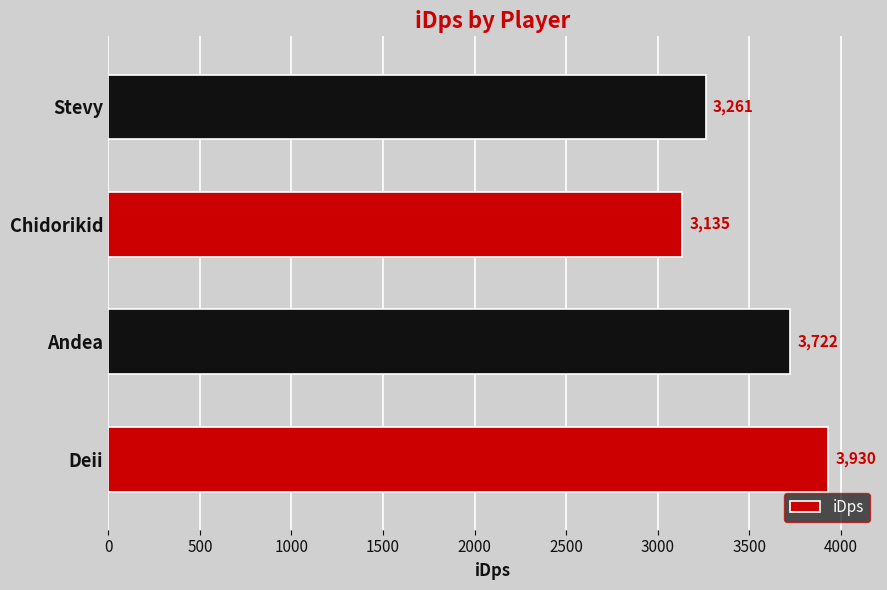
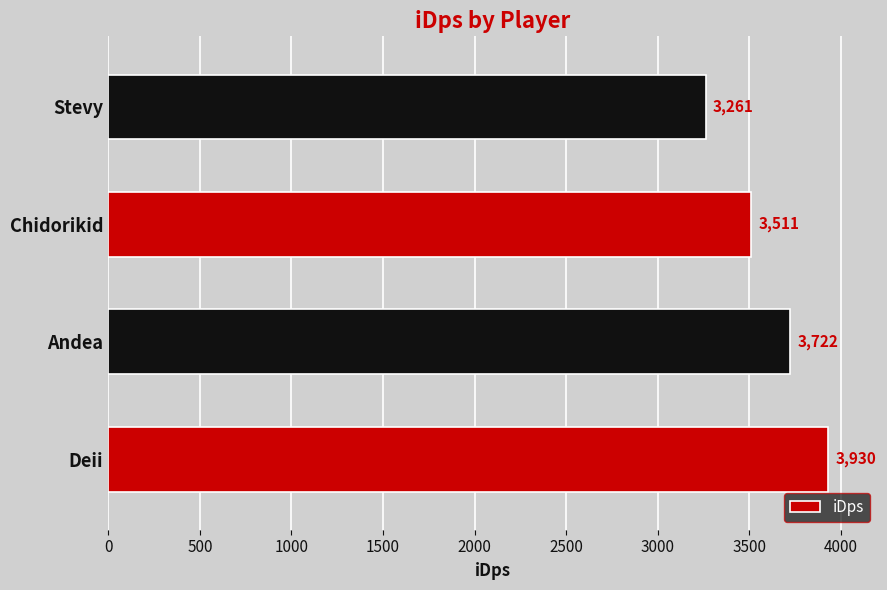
  {
    "Stevy": "3,261",
-   "Chidorikid": "3,135",
+   "Chidorikid": "3,511",
    "Andea": "3,722",
    "Deii": "3,930"
  }
